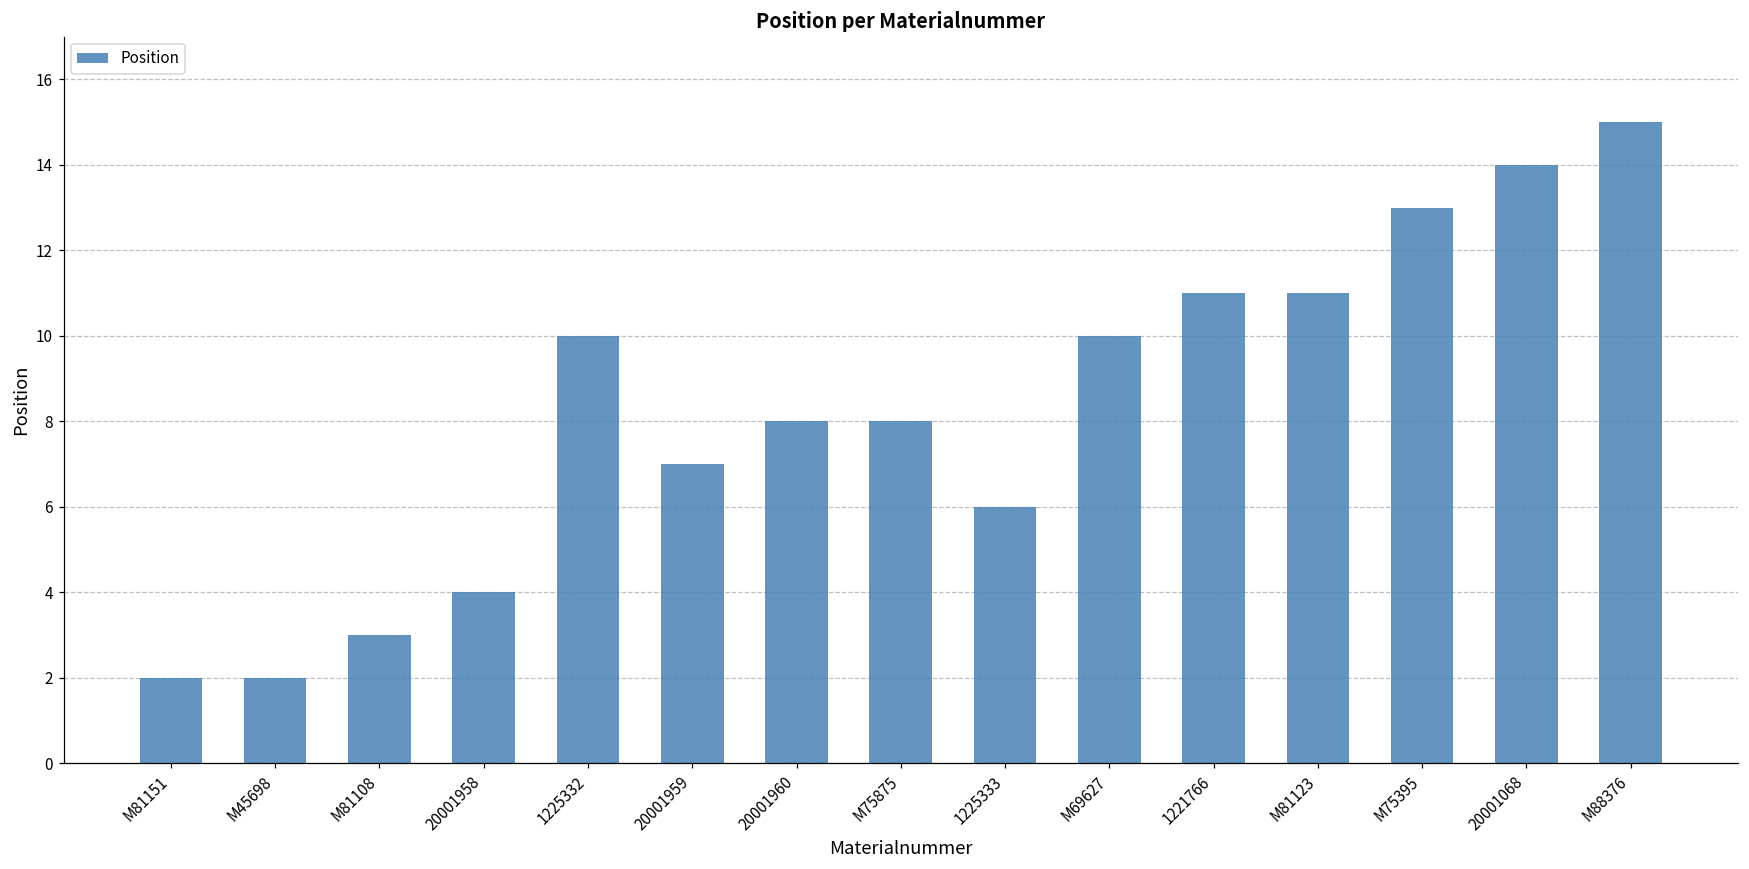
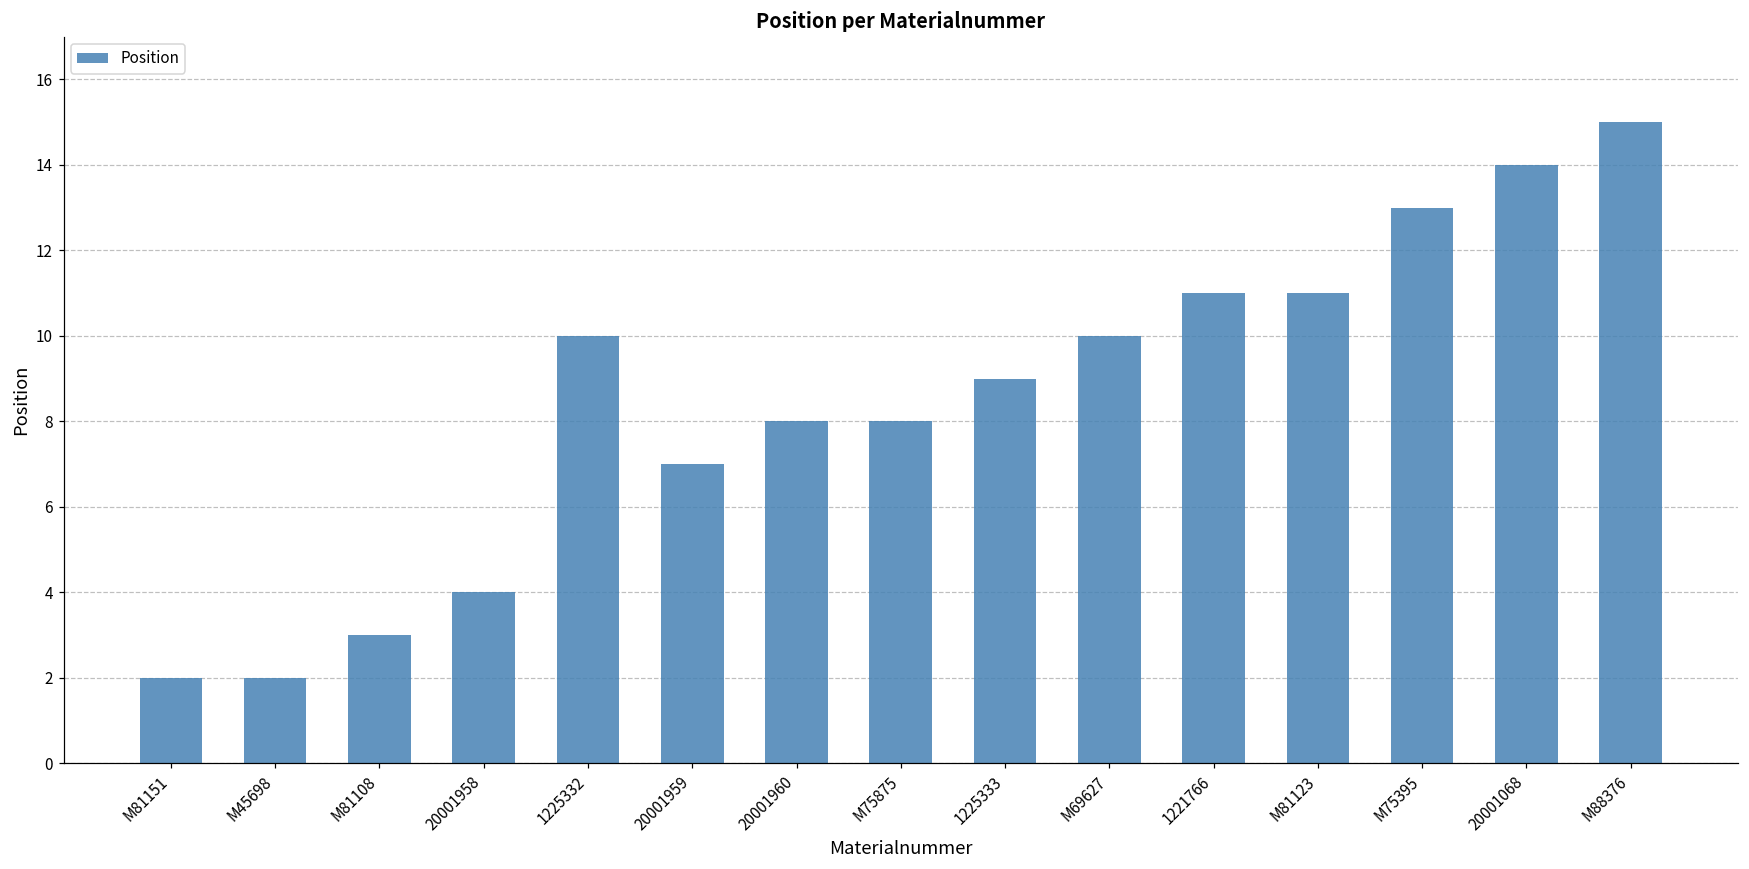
  {
    "M81151": 2,
    "M45698": 2,
    "M81108": 3,
    "20001958": 4,
    "1225332": 10,
    "20001959": 7,
    "20001960": 8,
    "M75875": 8,
-   "1225333": 6,
+   "1225333": 9,
    "M69627": 10,
    "1221766": 11,
    "M81123": 11,
    "M75395": 13,
    "20001068": 14,
    "M88376": 15
  }
